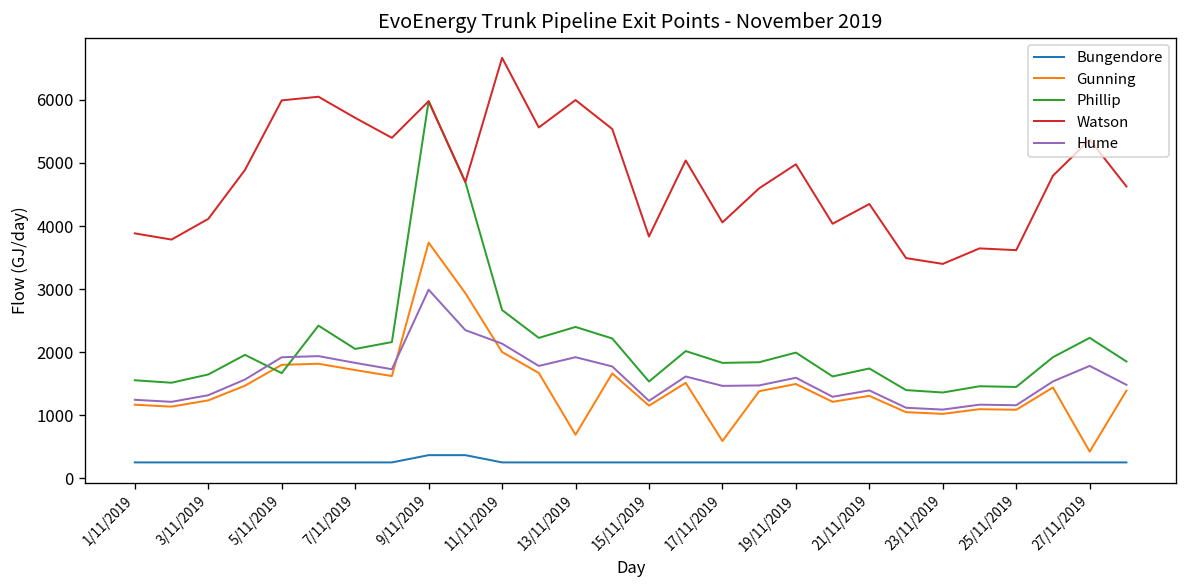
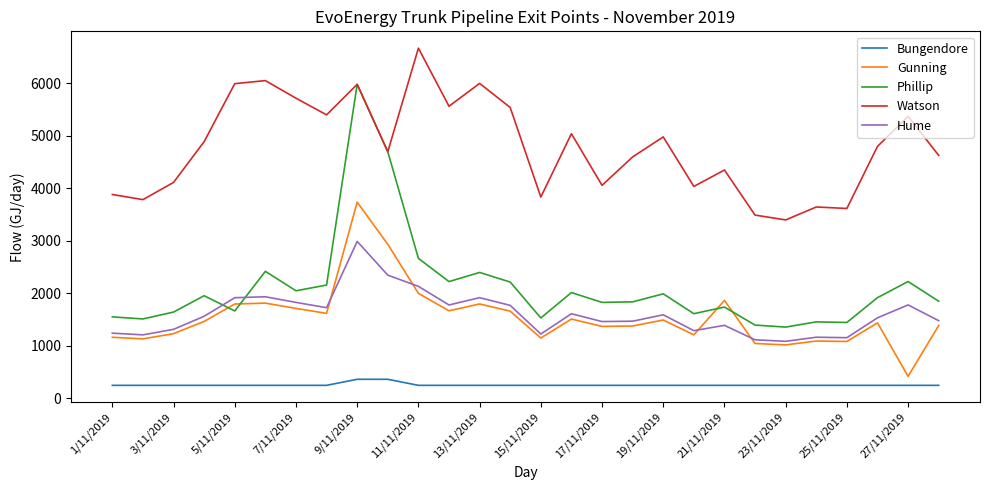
  {
    "Bungendore": {
      "1/11/2019": 300,
      "3/11/2019": 300,
      "5/11/2019": 300,
      "7/11/2019": 300,
      "9/11/2019": 400,
      "11/11/2019": 300,
      "13/11/2019": 300,
      "15/11/2019": 300,
      "17/11/2019": 300,
      "19/11/2019": 300,
      "21/11/2019": 300,
      "23/11/2019": 300,
      "25/11/2019": 300,
      "27/11/2019": 300
    },
    "Gunning": {
      "1/11/2019": 1200,
      "3/11/2019": 1200,
      "5/11/2019": 1800,
      "7/11/2019": 1700,
      "9/11/2019": 3700,
      "11/11/2019": 2000,
-     "13/11/2019": 700,
+     "13/11/2019": 1800,
      "15/11/2019": 1200,
-     "17/11/2019": 600,
+     "17/11/2019": 1400,
      "19/11/2019": 1500,
-     "21/11/2019": 1300,
+     "21/11/2019": 1900,
      "23/11/2019": 1000,
      "25/11/2019": 1100,
      "27/11/2019": 400
    },
    "Phillip": {
      "1/11/2019": 1600,
      "3/11/2019": 1600,
      "5/11/2019": 1700,
      "7/11/2019": 2100,
      "11/11/2019": 2700,
      "13/11/2019": 2400,
      "15/11/2019": 1500,
      "17/11/2019": 1800,
      "19/11/2019": 2000,
      "21/11/2019": 1700,
      "23/11/2019": 1400,
      "25/11/2019": 1400,
      "27/11/2019": 2200
    },
    "Watson": {
      "1/11/2019": 3900,
      "3/11/2019": 4100,
      "5/11/2019": 6000,
      "7/11/2019": 5700,
      "11/11/2019": 6700,
      "13/11/2019": 6000,
      "15/11/2019": 3800,
      "17/11/2019": 4100,
      "19/11/2019": 5000,
      "21/11/2019": 4300,
      "23/11/2019": 3400,
      "25/11/2019": 3600
    },
    "Hume": {
      "1/11/2019": 1200,
      "3/11/2019": 1300,
      "5/11/2019": 1900,
      "7/11/2019": 1800,
      "9/11/2019": 3000,
      "11/11/2019": 2100,
      "13/11/2019": 1900,
      "15/11/2019": 1200,
      "17/11/2019": 1500,
      "19/11/2019": 1600,
      "21/11/2019": 1400,
      "23/11/2019": 1100,
      "25/11/2019": 1200,
      "27/11/2019": 1800
    }
  }
